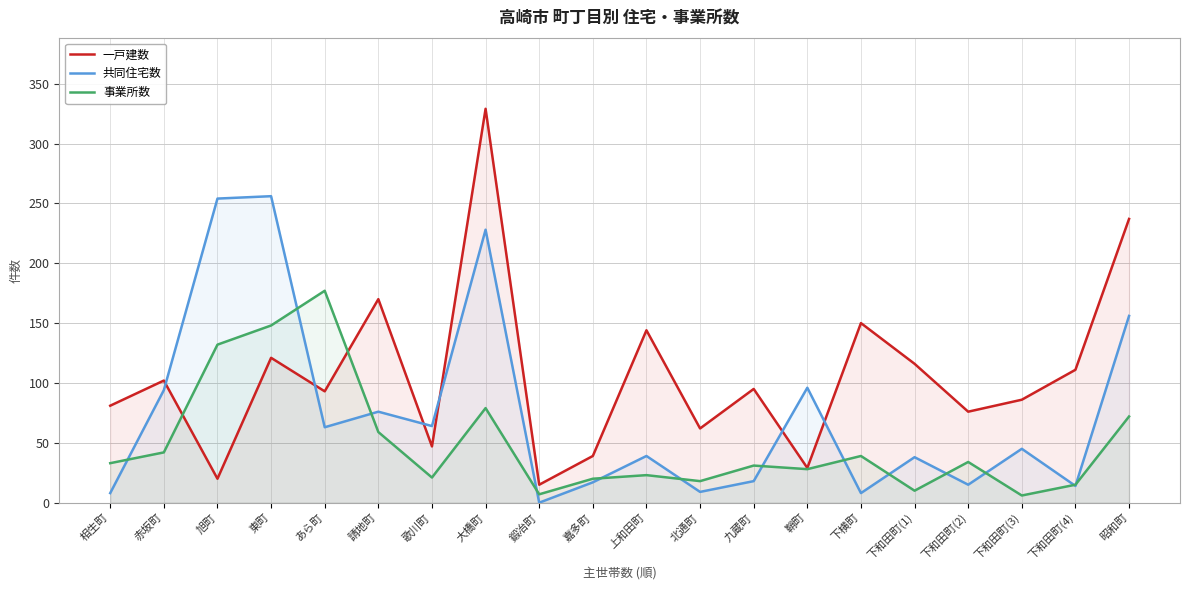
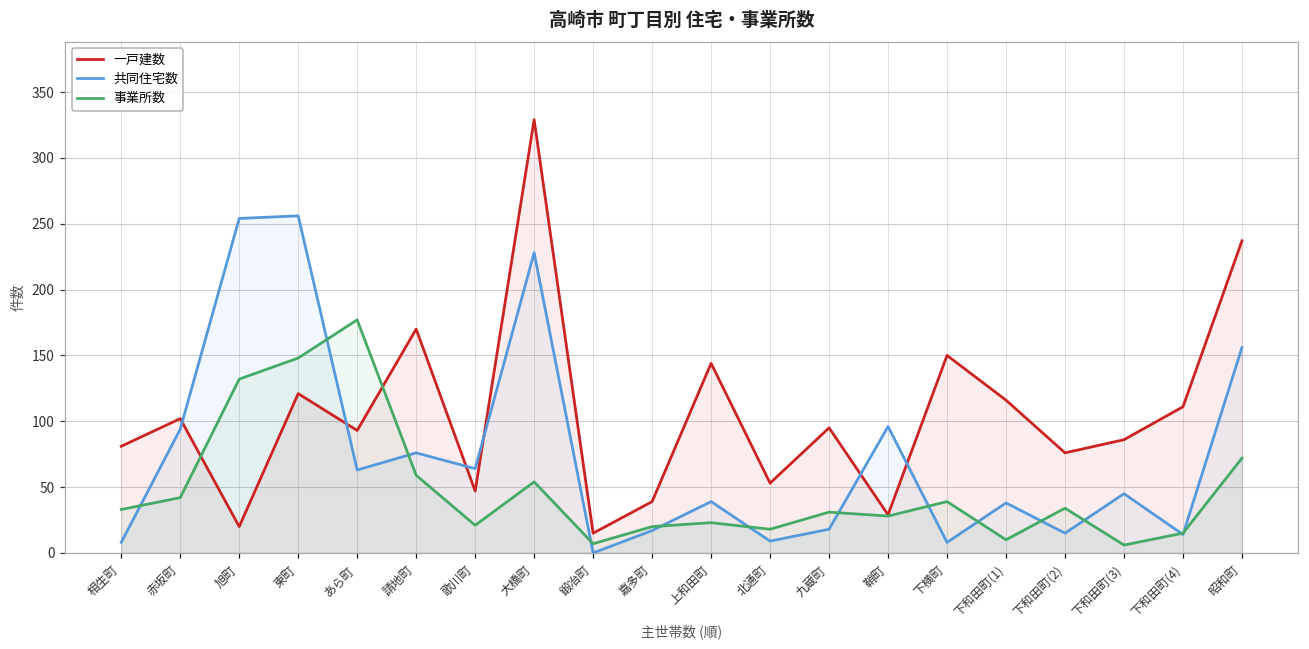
  {
    "一戸建数": {
      "相生町": 81,
      "赤坂町": 102,
      "旭町": 20,
      "東町": 121,
      "あら町": 93,
      "請地町": 170,
      "歌川町": 47,
      "大橋町": 329,
      "鍛冶町": 15,
      "嘉多町": 39,
      "上和田町": 144,
-     "北通町": 62,
+     "北通町": 53,
      "九蔵町": 95,
      "下横町": 150,
      "下和田町(1)": 116,
      "下和田町(2)": 76,
      "下和田町(3)": 86,
      "下和田町(4)": 111,
      "昭和町": 237
    },
    "共同住宅数": {
      "相生町": 8,
      "赤坂町": 94,
      "旭町": 254,
      "東町": 256,
      "あら町": 63,
      "請地町": 76,
      "歌川町": 64,
      "大橋町": 228,
      "鍛冶町": 0,
      "嘉多町": 17,
      "上和田町": 39,
      "北通町": 9,
      "九蔵町": 18,
      "鞘町": 96,
      "下横町": 8,
      "下和田町(1)": 38,
      "下和田町(2)": 15,
      "下和田町(3)": 45,
      "昭和町": 156
    },
    "事業所数": {
      "相生町": 33,
      "赤坂町": 42,
      "旭町": 132,
      "東町": 148,
      "あら町": 177,
      "請地町": 59,
      "歌川町": 21,
-     "大橋町": 79,
+     "大橋町": 54,
      "鍛冶町": 7,
      "嘉多町": 20,
      "上和田町": 23,
      "北通町": 18,
      "九蔵町": 31,
      "下横町": 39,
      "下和田町(1)": 10,
      "下和田町(2)": 34,
      "下和田町(3)": 6,
      "昭和町": 72
    }
  }
